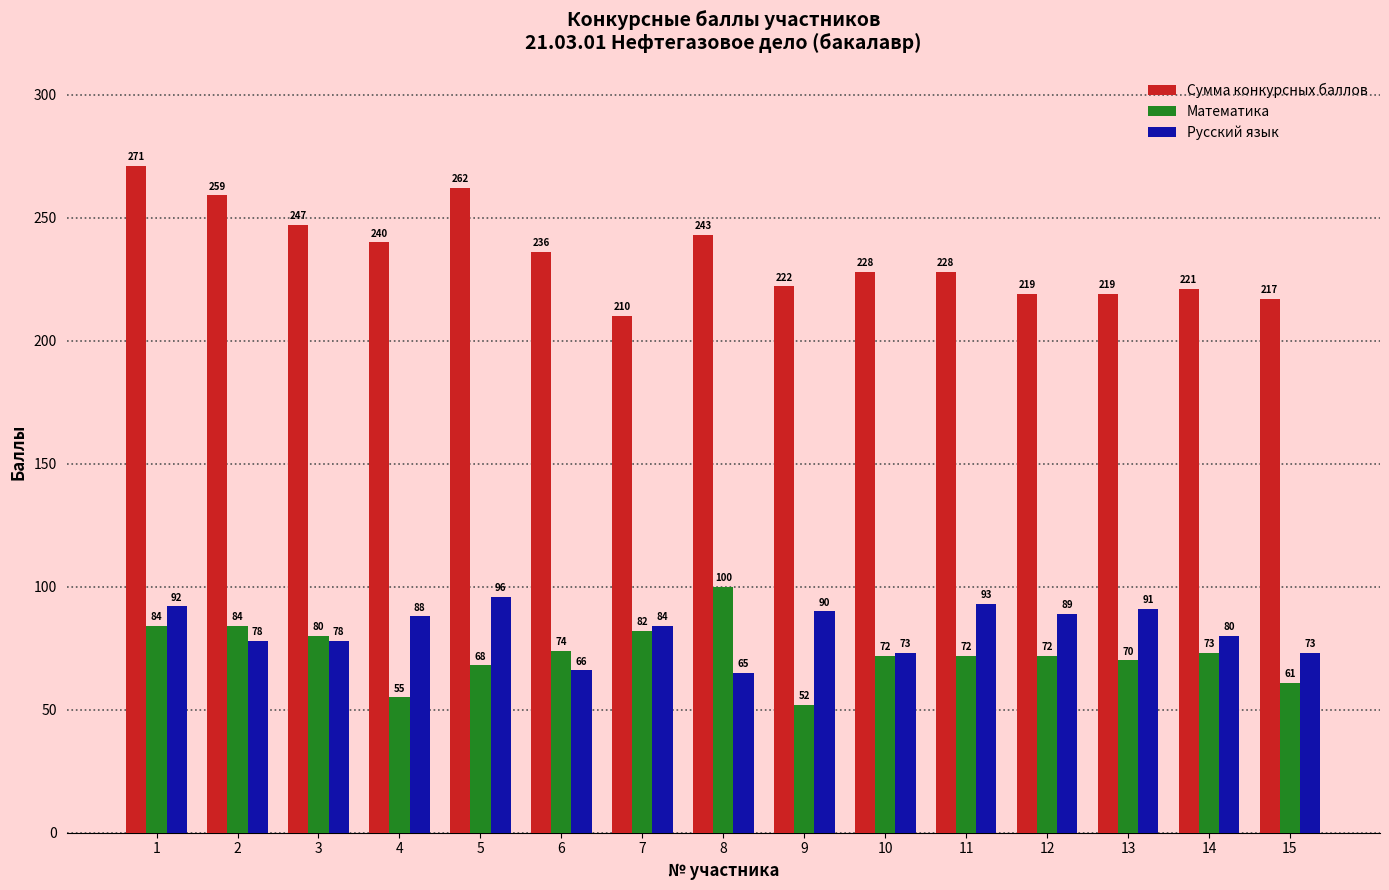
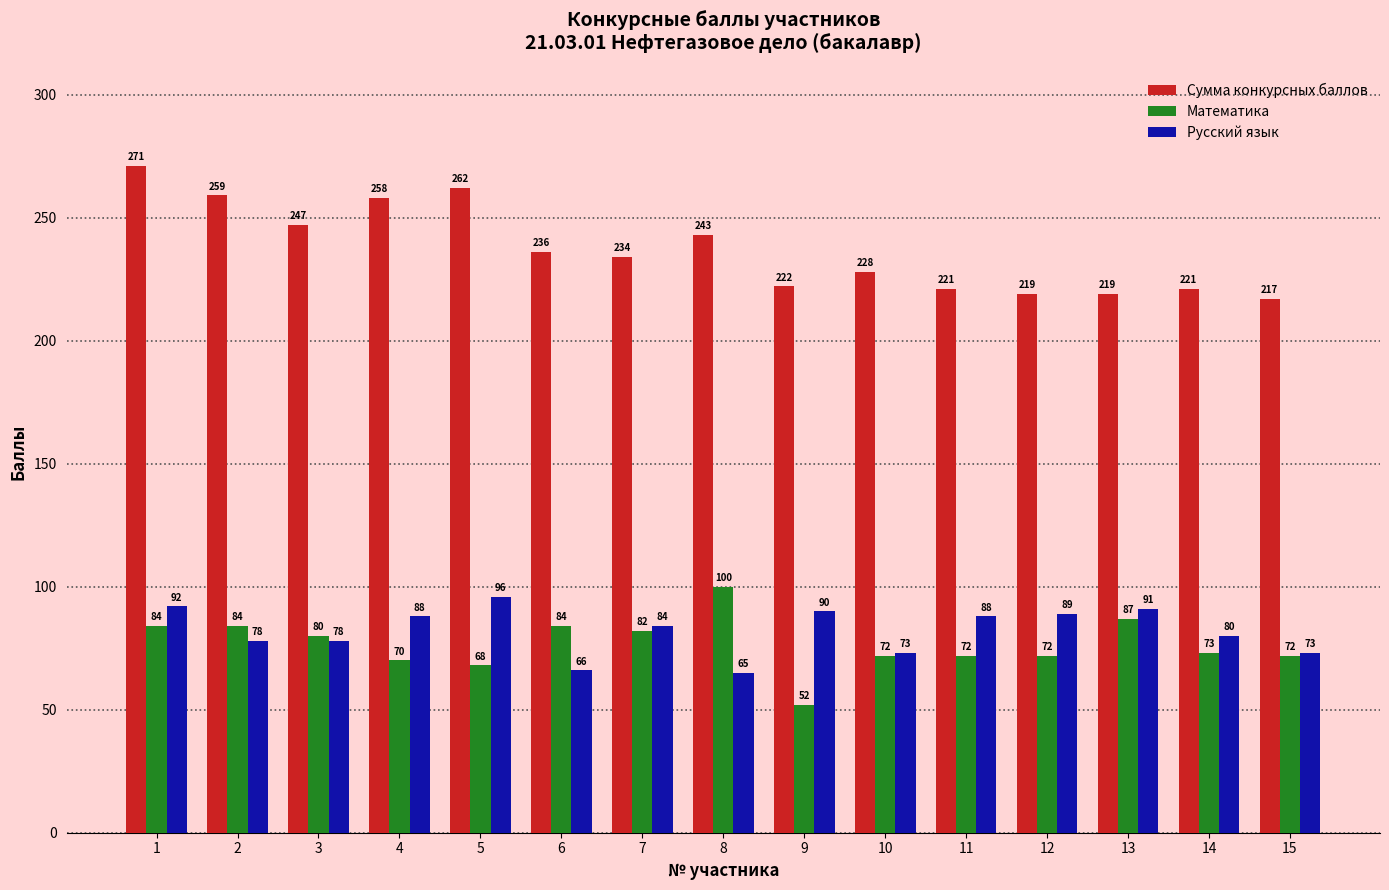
  {
    "Сумма конкурсных баллов": {
      "1": 271,
      "2": 259,
      "3": 247,
-     "4": 240,
+     "4": 258,
      "5": 262,
      "6": 236,
-     "7": 210,
+     "7": 234,
      "8": 243,
      "9": 222,
      "10": 228,
-     "11": 228,
+     "11": 221,
      "12": 219,
      "13": 219,
      "14": 221,
      "15": 217
    },
    "Математика": {
      "1": 84,
      "2": 84,
      "3": 80,
-     "4": 55,
+     "4": 70,
      "5": 68,
-     "6": 74,
+     "6": 84,
      "7": 82,
      "8": 100,
      "9": 52,
      "10": 72,
      "11": 72,
      "12": 72,
-     "13": 70,
+     "13": 87,
      "14": 73,
-     "15": 61
+     "15": 72
    },
    "Русский язык": {
      "1": 92,
      "2": 78,
      "3": 78,
      "4": 88,
      "5": 96,
      "6": 66,
      "7": 84,
      "8": 65,
      "9": 90,
      "10": 73,
-     "11": 93,
+     "11": 88,
      "12": 89,
      "13": 91,
      "14": 80,
      "15": 73
    }
  }
